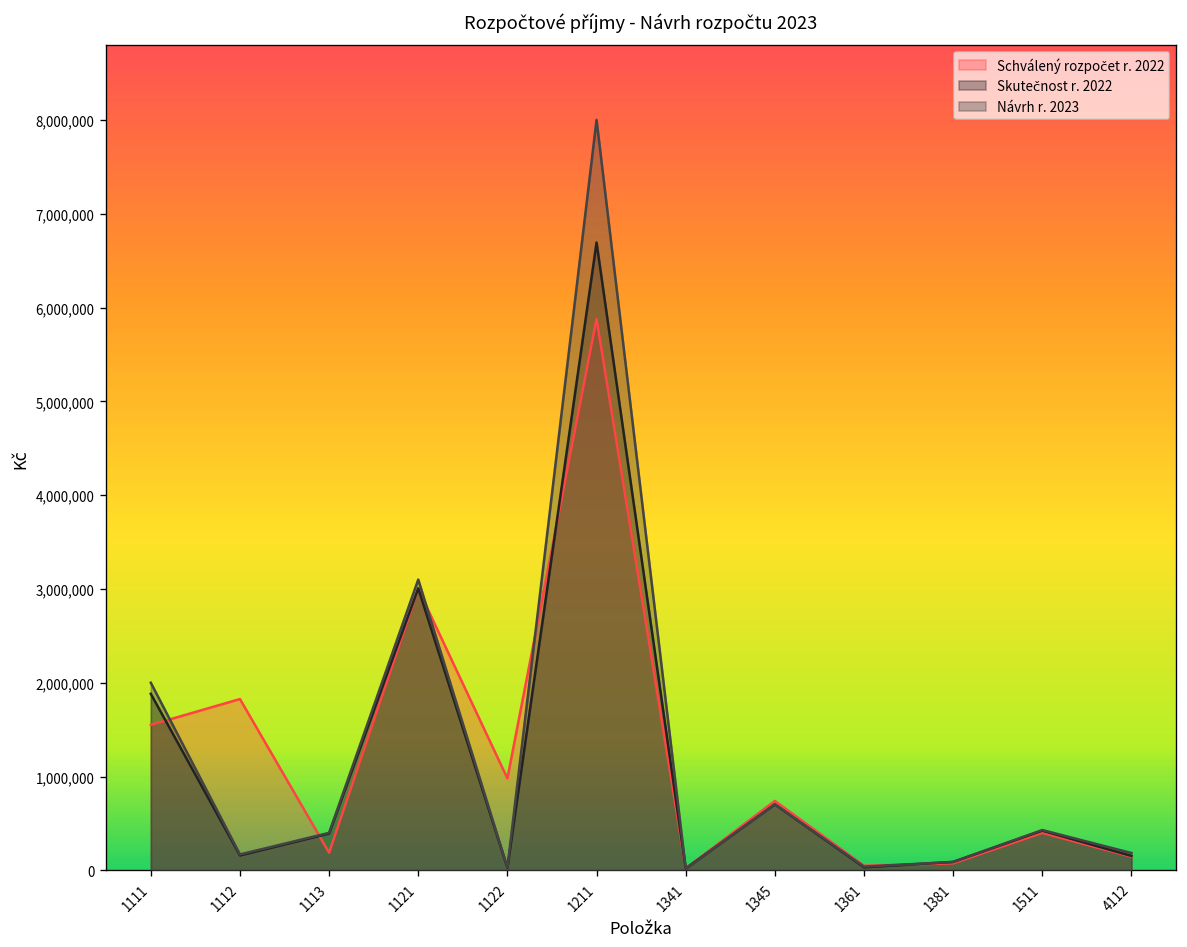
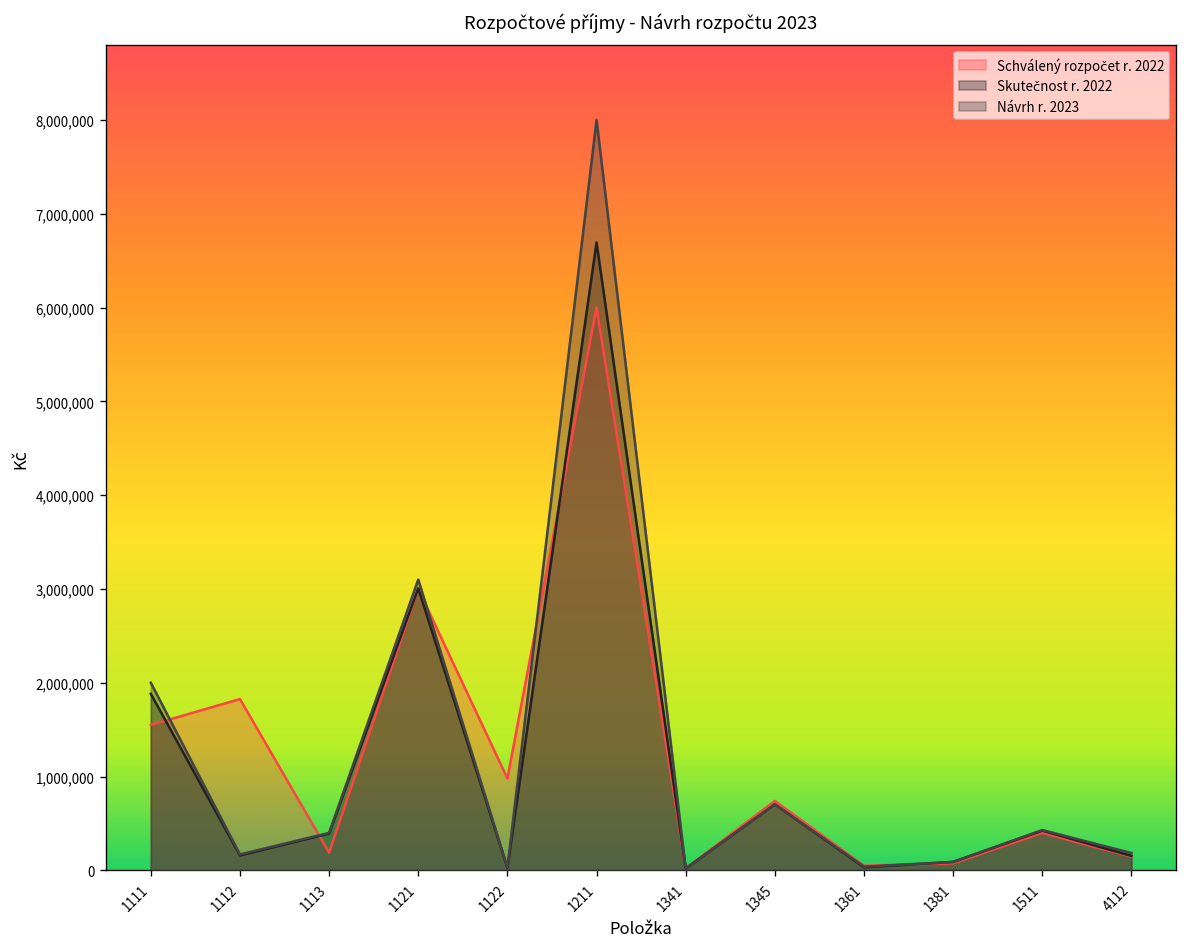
  {
    "Schválený rozpočet r. 2022": {
      "1111": "1,600,000",
      "1112": "1,800,000",
      "1113": "200,000",
      "1122": "1,000,000",
-     "1211": "5,900,000",
+     "1211": "6,000,000",
      "1345": "700,000"
    }
  }
